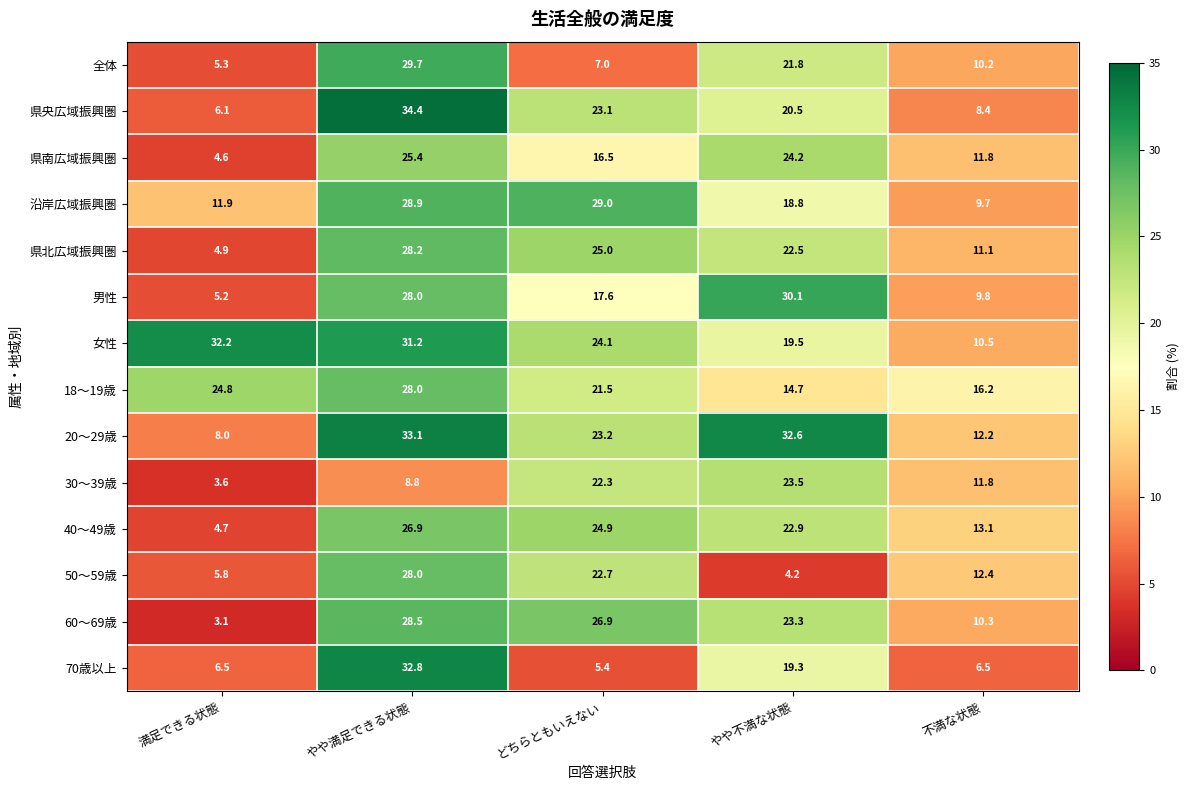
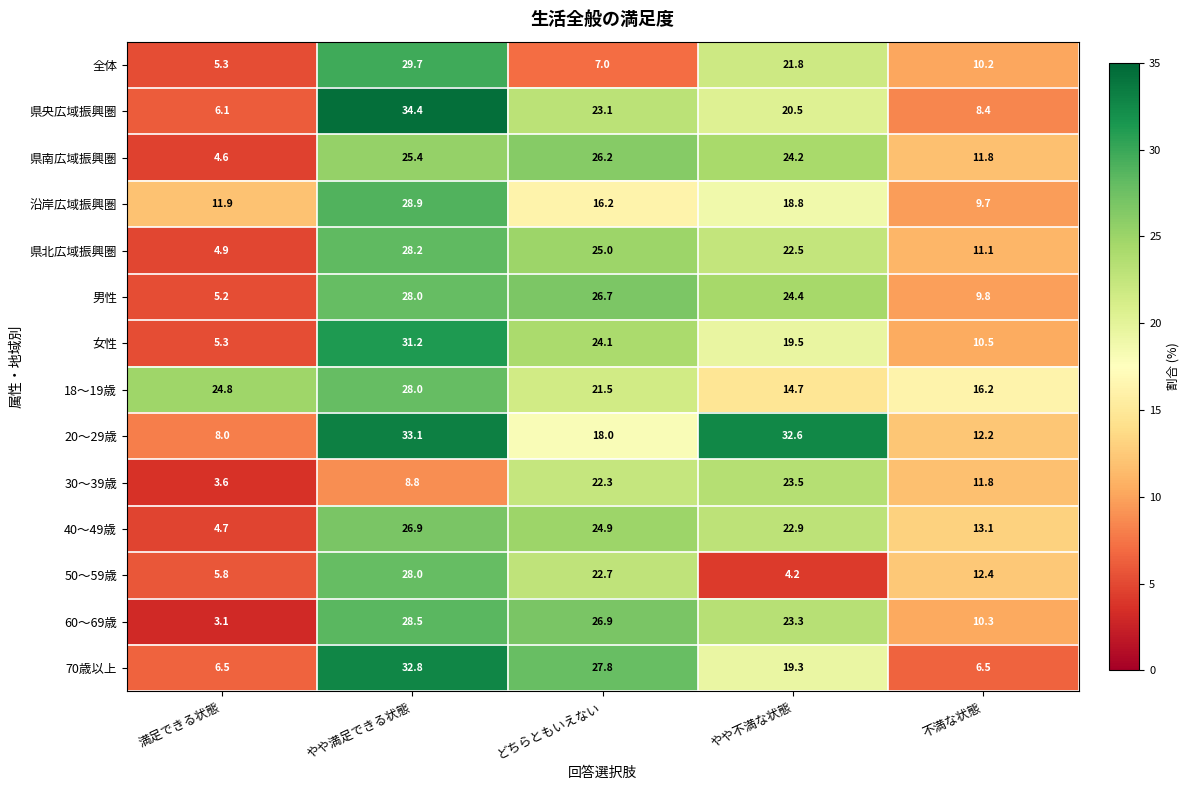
  {
    "全体": {
      "満足できる状態": 5.3,
      "やや満足できる状態": 29.7,
      "どちらともいえない": 7.0,
      "やや不満な状態": 21.8,
      "不満な状態": 10.2
    },
    "県央広域振興圏": {
      "満足できる状態": 6.1,
      "やや満足できる状態": 34.4,
      "どちらともいえない": 23.1,
      "やや不満な状態": 20.5,
      "不満な状態": 8.4
    },
    "県南広域振興圏": {
      "満足できる状態": 4.6,
      "やや満足できる状態": 25.4,
-     "どちらともいえない": 16.5,
+     "どちらともいえない": 26.2,
      "やや不満な状態": 24.2,
      "不満な状態": 11.8
    },
    "沿岸広域振興圏": {
      "満足できる状態": 11.9,
      "やや満足できる状態": 28.9,
-     "どちらともいえない": 29.0,
+     "どちらともいえない": 16.2,
      "やや不満な状態": 18.8,
      "不満な状態": 9.7
    },
    "県北広域振興圏": {
      "満足できる状態": 4.9,
      "やや満足できる状態": 28.2,
      "どちらともいえない": 25.0,
      "やや不満な状態": 22.5,
      "不満な状態": 11.1
    },
    "男性": {
      "満足できる状態": 5.2,
      "やや満足できる状態": 28.0,
-     "どちらともいえない": 17.6,
-     "やや不満な状態": 30.1,
+     "どちらともいえない": 26.7,
+     "やや不満な状態": 24.4,
      "不満な状態": 9.8
    },
    "女性": {
-     "満足できる状態": 32.2,
+     "満足できる状態": 5.3,
      "やや満足できる状態": 31.2,
      "どちらともいえない": 24.1,
      "やや不満な状態": 19.5,
      "不満な状態": 10.5
    },
    "18～19歳": {
      "満足できる状態": 24.8,
      "やや満足できる状態": 28.0,
      "どちらともいえない": 21.5,
      "やや不満な状態": 14.7,
      "不満な状態": 16.2
    },
    "20～29歳": {
      "満足できる状態": 8.0,
      "やや満足できる状態": 33.1,
-     "どちらともいえない": 23.2,
+     "どちらともいえない": 18.0,
      "やや不満な状態": 32.6,
      "不満な状態": 12.2
    },
    "30～39歳": {
      "満足できる状態": 3.6,
      "やや満足できる状態": 8.8,
      "どちらともいえない": 22.3,
      "やや不満な状態": 23.5,
      "不満な状態": 11.8
    },
    "40～49歳": {
      "満足できる状態": 4.7,
      "やや満足できる状態": 26.9,
      "どちらともいえない": 24.9,
      "やや不満な状態": 22.9,
      "不満な状態": 13.1
    },
    "50～59歳": {
      "満足できる状態": 5.8,
      "やや満足できる状態": 28.0,
      "どちらともいえない": 22.7,
      "やや不満な状態": 4.2,
      "不満な状態": 12.4
    },
    "60～69歳": {
      "満足できる状態": 3.1,
      "やや満足できる状態": 28.5,
      "どちらともいえない": 26.9,
      "やや不満な状態": 23.3,
      "不満な状態": 10.3
    },
    "70歳以上": {
      "満足できる状態": 6.5,
      "やや満足できる状態": 32.8,
-     "どちらともいえない": 5.4,
+     "どちらともいえない": 27.8,
      "やや不満な状態": 19.3,
      "不満な状態": 6.5
    }
  }
